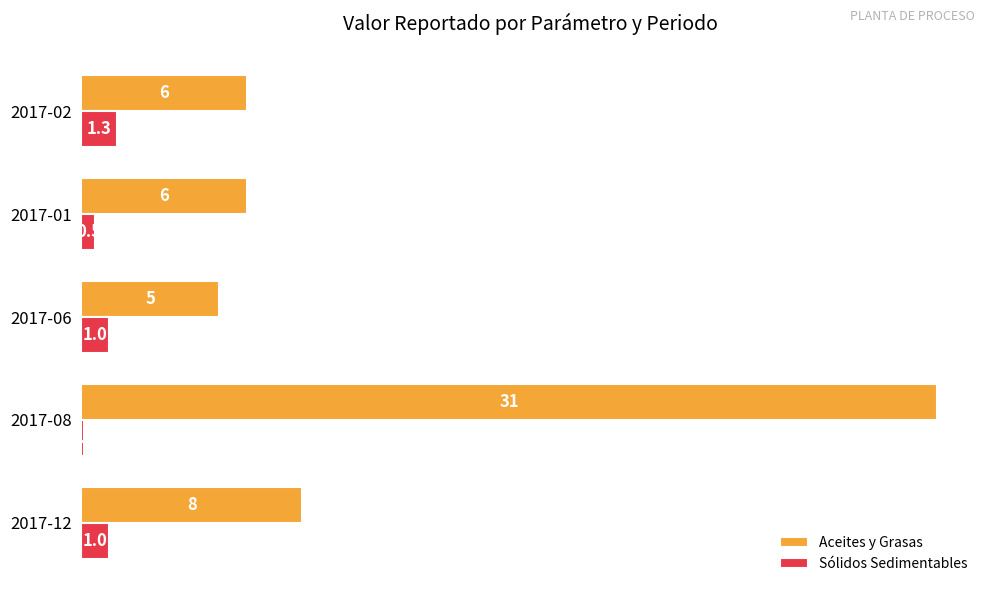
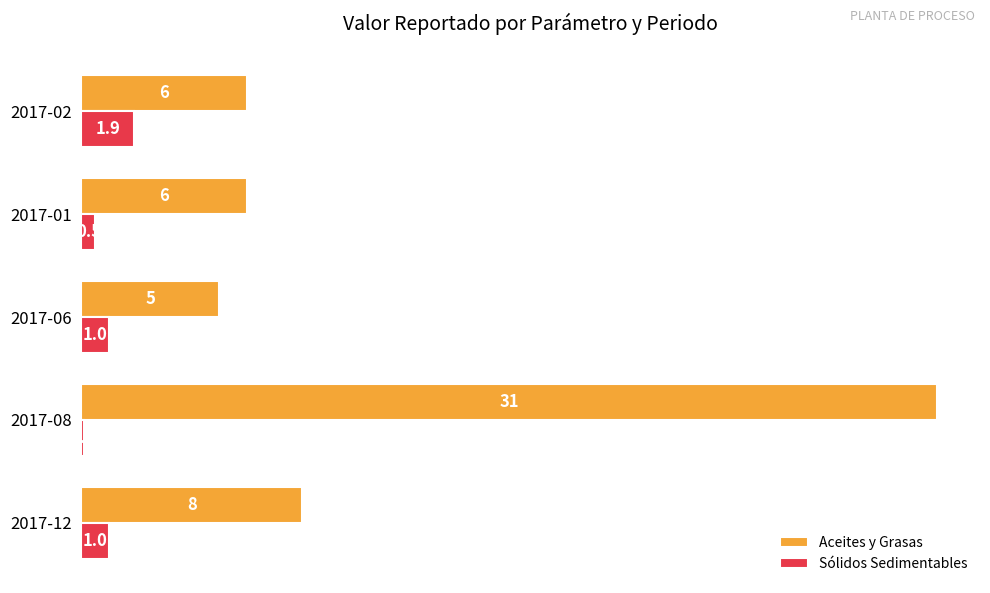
  {
    "Aceites y Grasas": {
      "2017-02": 6,
      "2017-01": 6,
      "2017-06": 5,
      "2017-08": 31,
      "2017-12": 8
    },
    "Sólidos Sedimentables": {
-     "2017-02": 1.3,
+     "2017-02": 1.9,
      "2017-06": 1.0,
      "2017-12": 1.0
    }
  }
